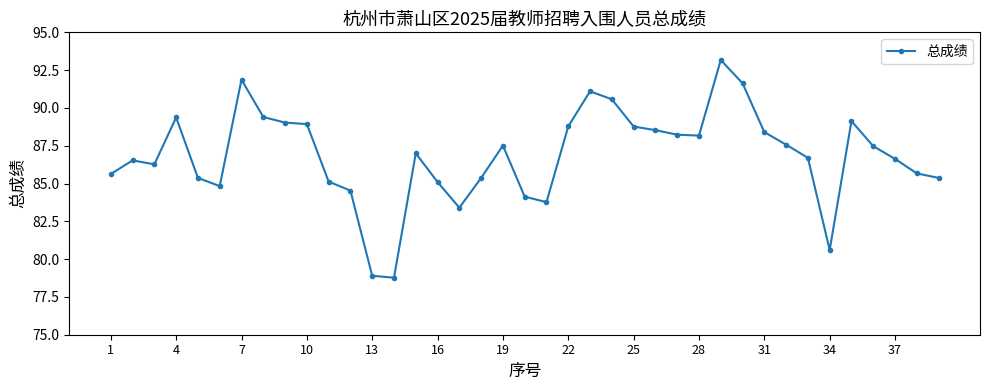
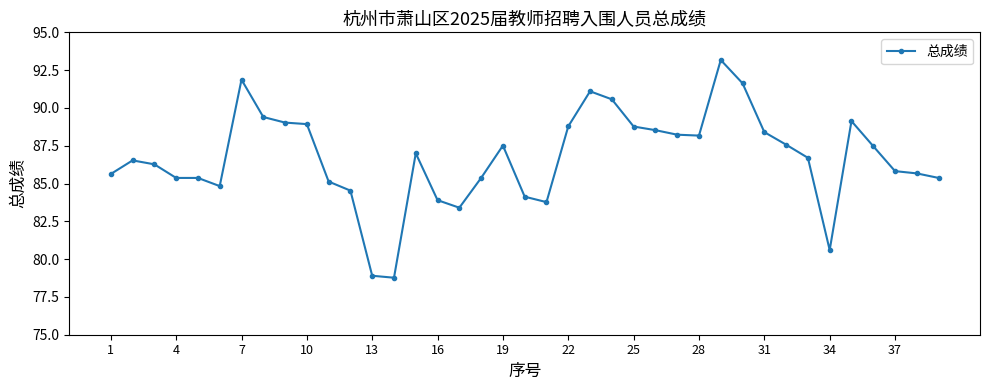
  {
    "1": 85.6,
-   "4": 89.4,
+   "4": 85.4,
    "7": 91.9,
    "10": 88.9,
    "13": 78.9,
-   "16": 85.1,
+   "16": 83.9,
    "19": 87.5,
    "22": 88.8,
    "25": 88.8,
    "28": 88.2,
    "31": 88.4,
    "34": 80.6,
-   "37": 86.6
+   "37": 85.8
  }
